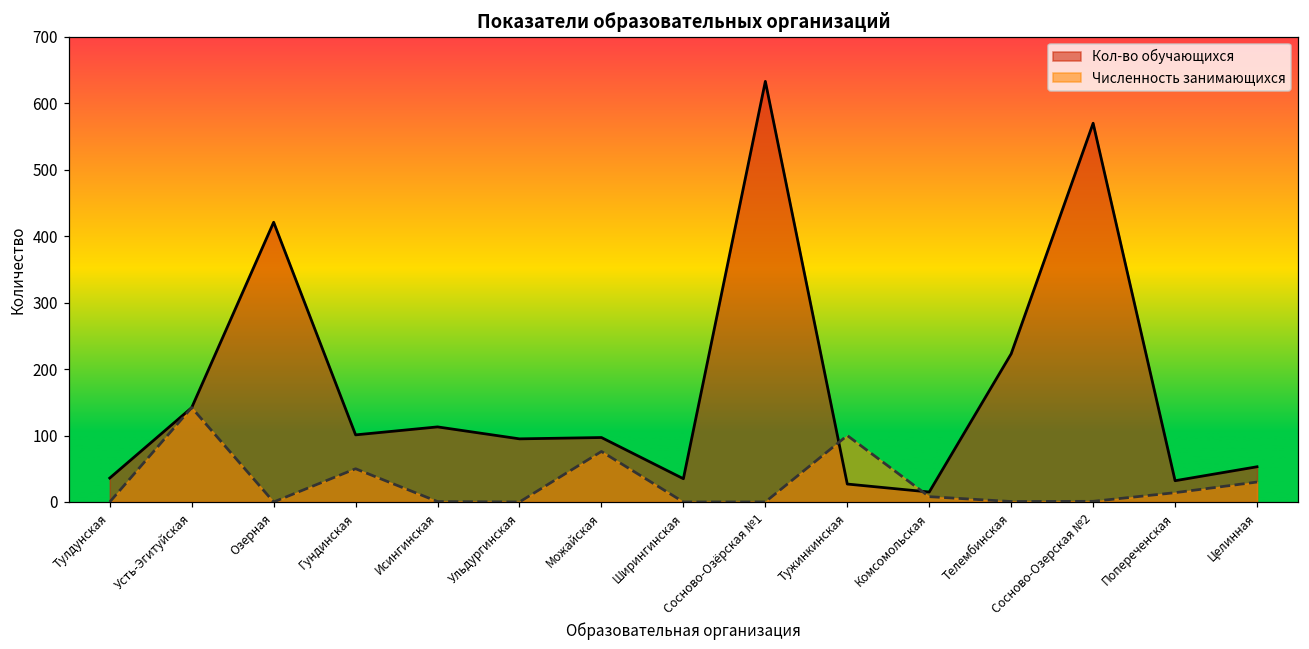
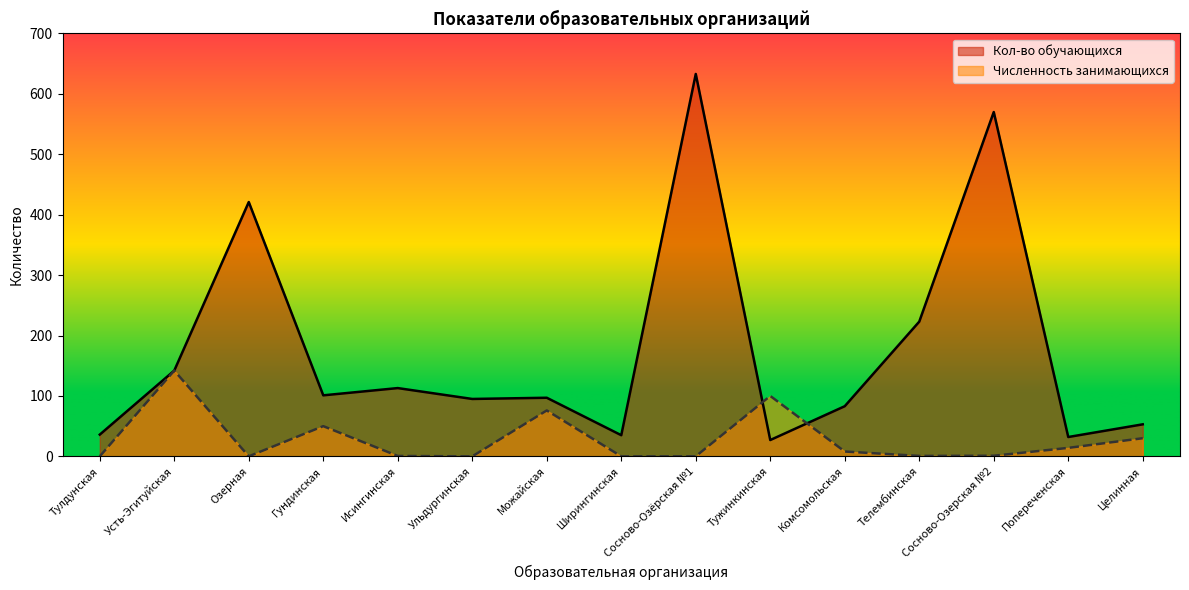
  {
    "Кол-во обучающихся": {
      "Тулдунская": 40,
      "Озерная": 420,
      "Гундинская": 100,
      "Исингинская": 110,
      "Ульдургинская": 100,
      "Можайская": 100,
      "Ширингинская": 40,
      "Сосново-Озёрская №1": 630,
      "Тужинкинская": 30,
-     "Комсомольская": 20,
+     "Комсомольская": 80,
      "Телембинская": 220,
      "Сосново-Озерская №2": 570,
      "Попереченская": 30,
      "Целинная": 50
    },
    "Численность занимающихся": {
      "Тулдунская": 0,
      "Озерная": 0,
      "Гундинская": 50,
      "Исингинская": 0,
      "Ульдургинская": 0,
      "Можайская": 80,
      "Ширингинская": 0,
      "Сосново-Озёрская №1": 0,
      "Тужинкинская": 100,
      "Комсомольская": 10,
      "Телембинская": 0,
      "Сосново-Озерская №2": 0,
      "Попереченская": 10,
      "Целинная": 30
    }
  }
